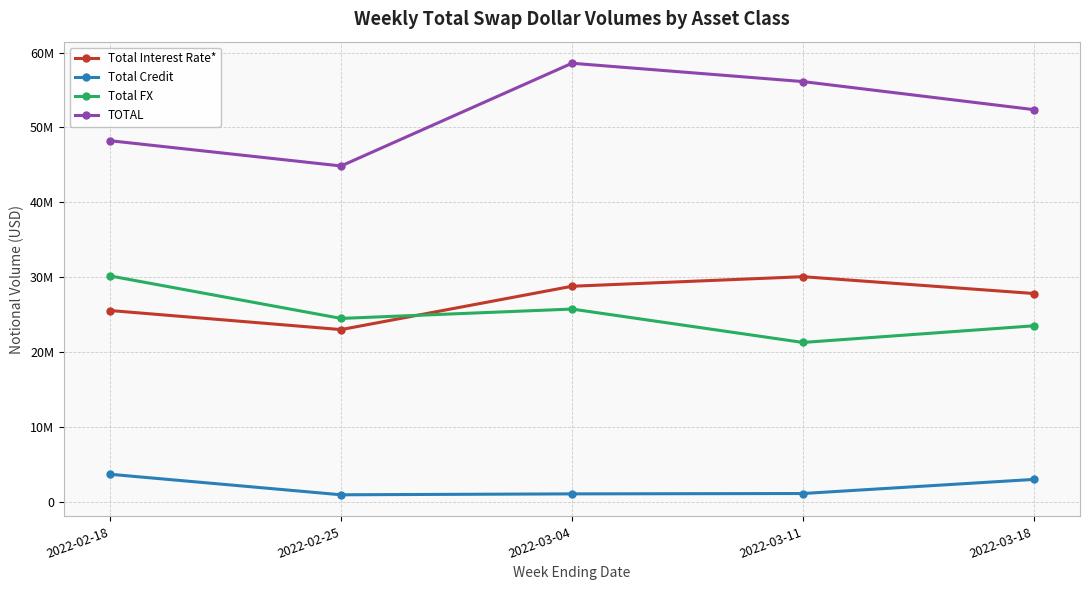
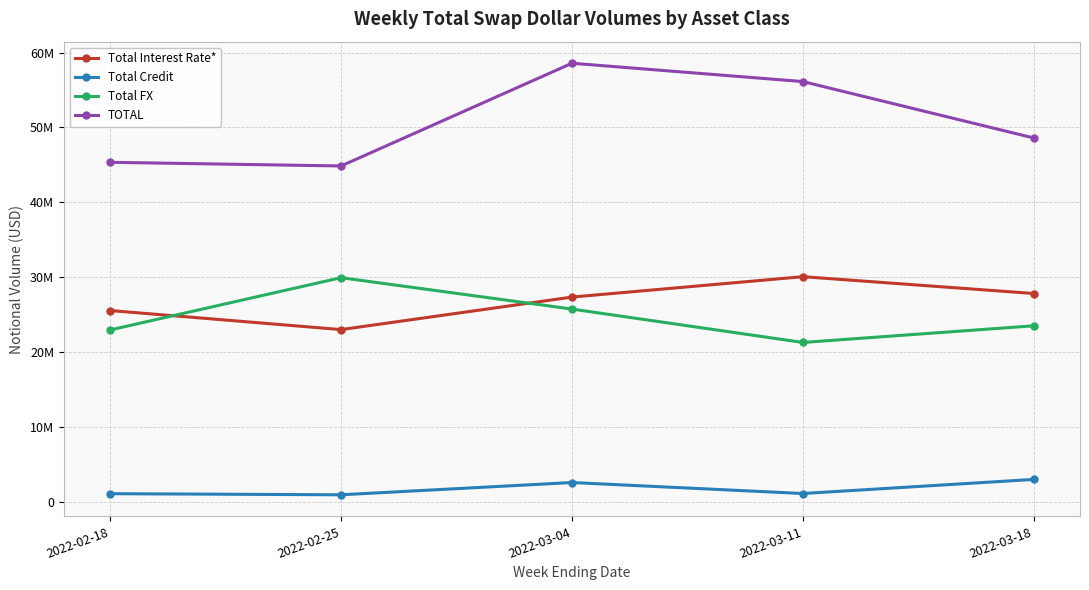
  {
    "Total Interest Rate*": {
      "2022-02-18": 26000000,
      "2022-02-25": 23000000,
-     "2022-03-04": 29000000,
+     "2022-03-04": 27000000,
      "2022-03-11": 30000000,
      "2022-03-18": 28000000
    },
    "Total Credit": {
-     "2022-02-18": 4000000,
+     "2022-02-18": 1000000,
      "2022-02-25": 1000000,
-     "2022-03-04": 1000000,
+     "2022-03-04": 3000000,
      "2022-03-11": 1000000,
      "2022-03-18": 3000000
    },
    "Total FX": {
-     "2022-02-18": 30000000,
-     "2022-02-25": 24000000,
+     "2022-02-18": 23000000,
+     "2022-02-25": 30000000,
      "2022-03-04": 26000000,
      "2022-03-11": 21000000,
      "2022-03-18": 23000000
    },
    "TOTAL": {
-     "2022-02-18": 48000000,
+     "2022-02-18": 45000000,
      "2022-02-25": 45000000,
      "2022-03-04": 59000000,
      "2022-03-11": 56000000,
-     "2022-03-18": 52000000
+     "2022-03-18": 49000000
    }
  }
